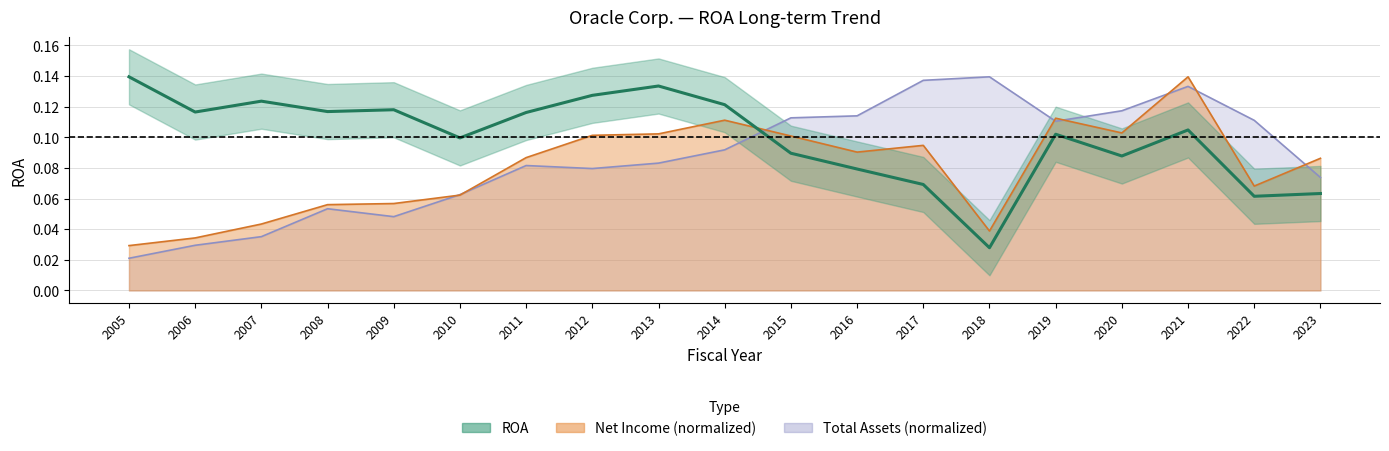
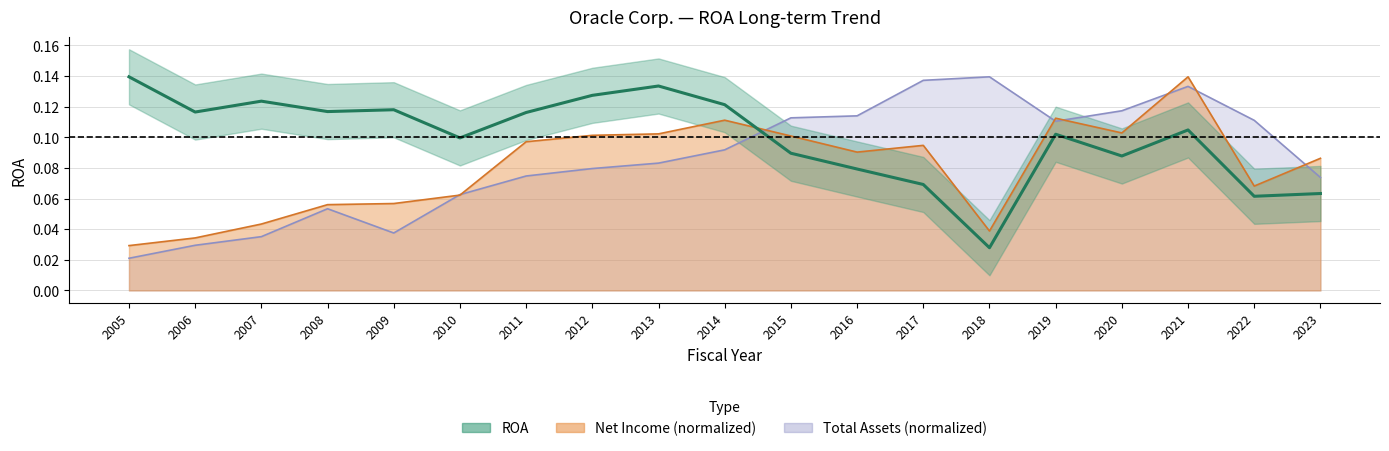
  {
    "Total Assets (normalized)": {
      "2005": 0.021,
      "2006": 0.030,
      "2007": 0.035,
      "2008": 0.053,
-     "2009": 0.048,
-     "2011": 0.082,
+     "2009": 0.038,
+     "2011": 0.075,
      "2012": 0.080,
      "2013": 0.083,
      "2014": 0.092,
      "2015": 0.113,
      "2016": 0.114,
      "2017": 0.137,
      "2018": 0.140,
      "2019": 0.110,
      "2020": 0.117,
      "2021": 0.133,
      "2022": 0.111,
      "2023": 0.074
    },
    "Net Income (normalized)": {
      "2005": 0.029,
      "2006": 0.034,
      "2007": 0.043,
      "2008": 0.056,
      "2009": 0.057,
-     "2011": 0.087,
+     "2011": 0.097,
      "2012": 0.101,
      "2013": 0.102,
      "2014": 0.111,
      "2015": 0.101,
      "2016": 0.090,
      "2017": 0.095,
      "2018": 0.039,
      "2019": 0.112,
      "2020": 0.103,
      "2021": 0.140,
      "2022": 0.068,
      "2023": 0.086
    }
  }
